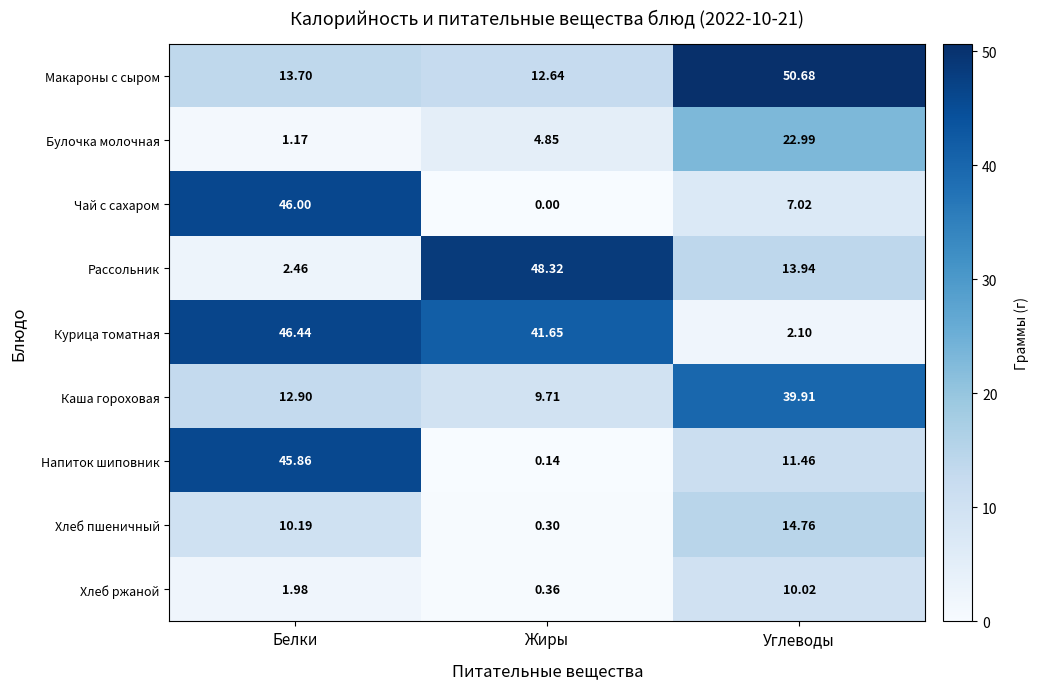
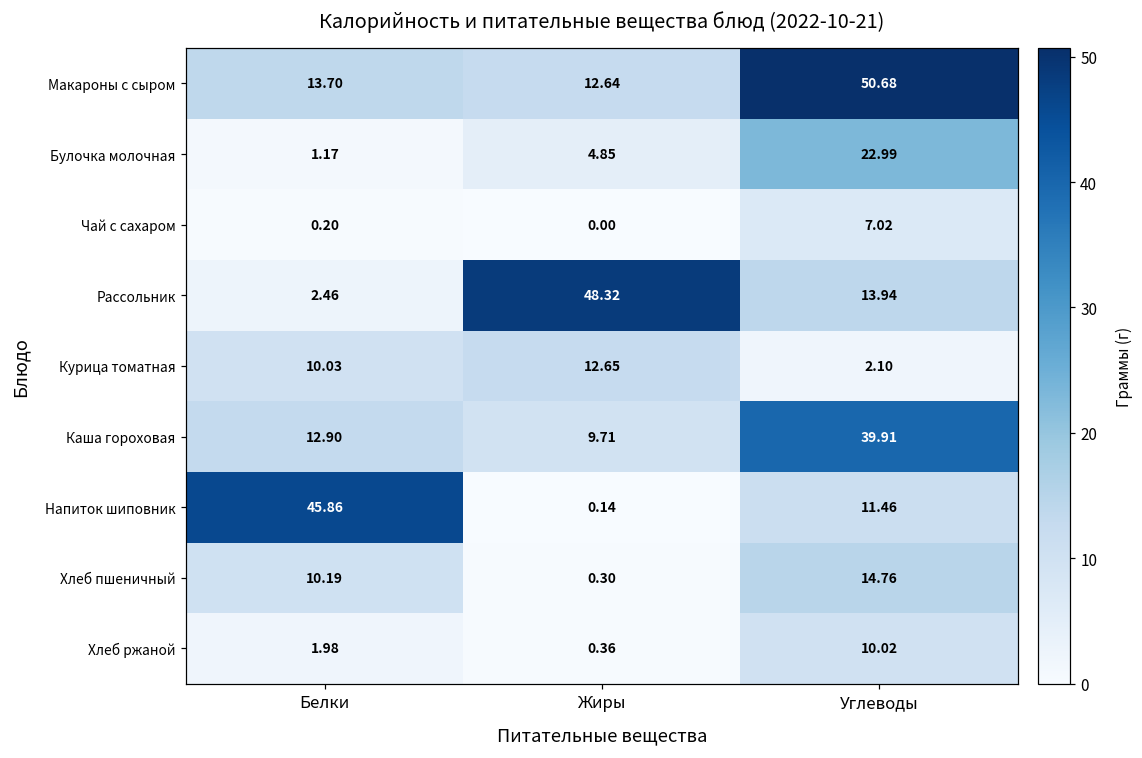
  {
    "Макароны с сыром": {
      "Белки": 13.70,
      "Жиры": 12.64,
      "Углеводы": 50.68
    },
    "Булочка молочная": {
      "Белки": 1.17,
      "Жиры": 4.85,
      "Углеводы": 22.99
    },
    "Чай с сахаром": {
-     "Белки": 46.00,
+     "Белки": 0.20,
      "Жиры": 0.00,
      "Углеводы": 7.02
    },
    "Рассольник": {
      "Белки": 2.46,
      "Жиры": 48.32,
      "Углеводы": 13.94
    },
    "Курица томатная": {
-     "Белки": 46.44,
-     "Жиры": 41.65,
+     "Белки": 10.03,
+     "Жиры": 12.65,
      "Углеводы": 2.10
    },
    "Каша гороховая": {
      "Белки": 12.90,
      "Жиры": 9.71,
      "Углеводы": 39.91
    },
    "Напиток шиповник": {
      "Белки": 45.86,
      "Жиры": 0.14,
      "Углеводы": 11.46
    },
    "Хлеб пшеничный": {
      "Белки": 10.19,
      "Жиры": 0.30,
      "Углеводы": 14.76
    },
    "Хлеб ржаной": {
      "Белки": 1.98,
      "Жиры": 0.36,
      "Углеводы": 10.02
    }
  }
